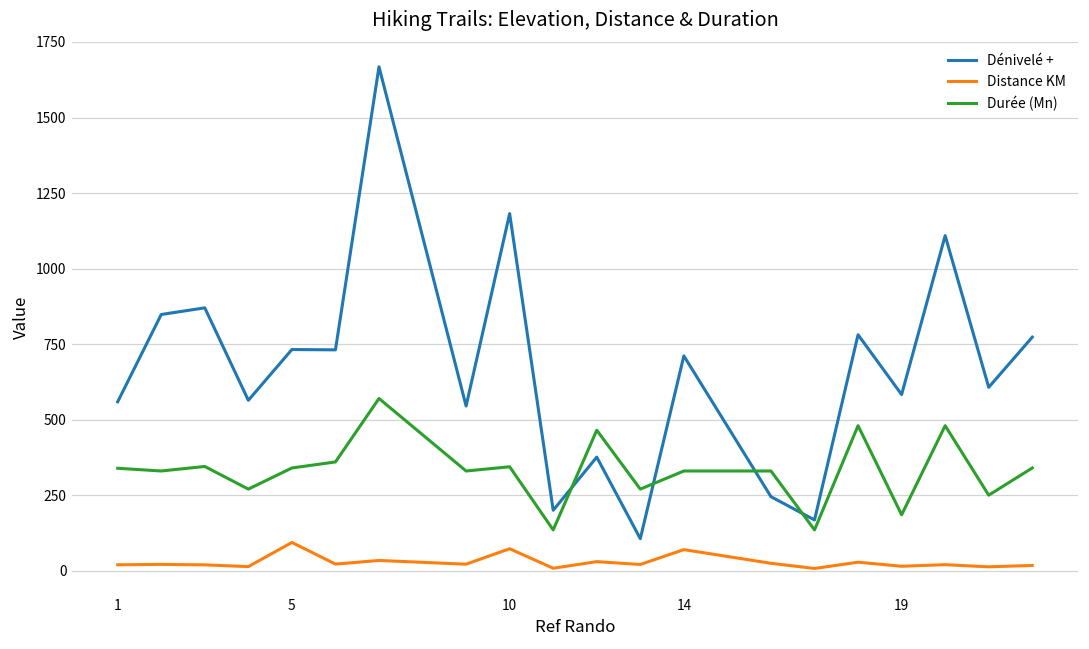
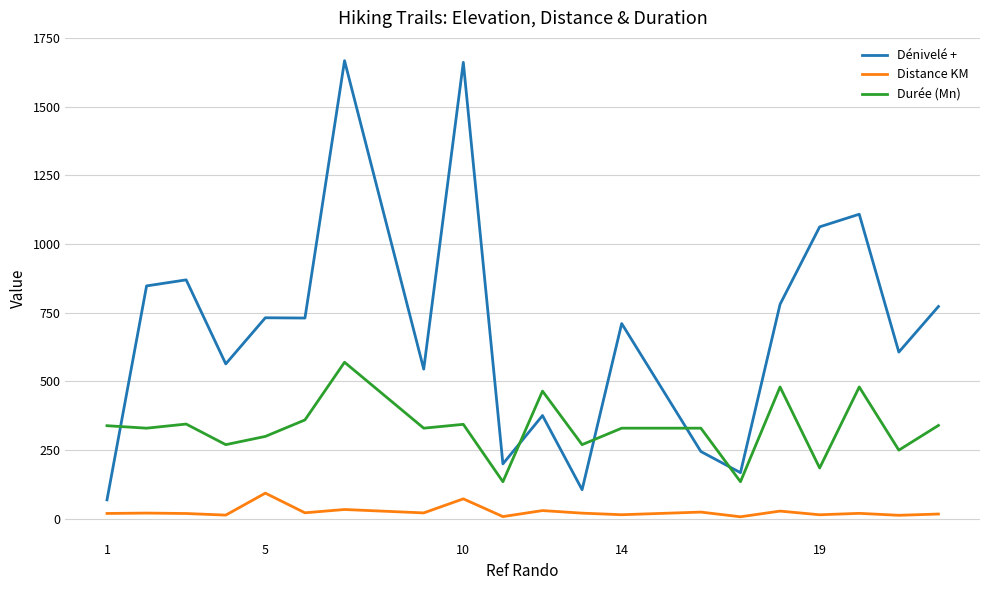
  {
    "Dénivelé +": {
-     "1": 560,
+     "1": 70,
      "5": 730,
-     "10": 1180,
+     "10": 1660,
      "14": 710,
-     "19": 580
+     "19": 1060
    },
    "Distance KM": {
      "1": 20,
      "5": 90,
      "10": 70,
-     "14": 70,
+     "14": 10,
      "19": 10
    },
    "Durée (Mn)": {
      "1": 340,
-     "5": 340,
+     "5": 300,
      "10": 340,
      "14": 330,
      "19": 190
    }
  }
